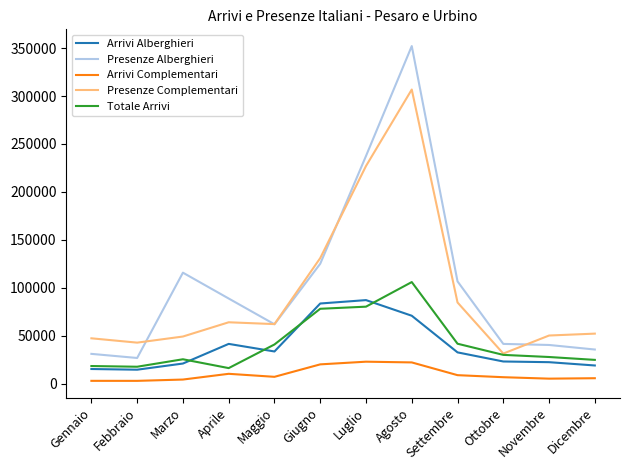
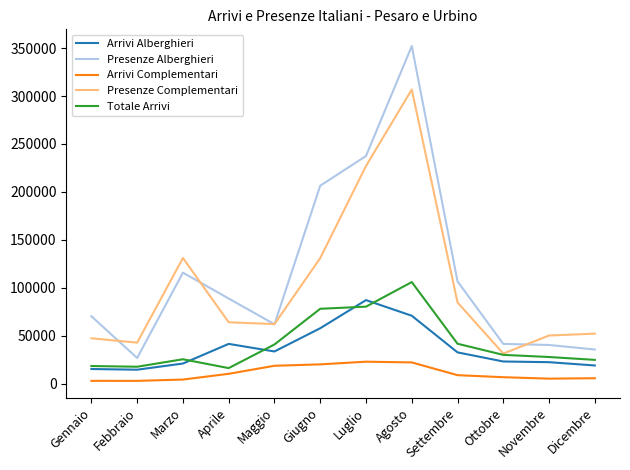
  {
    "Arrivi Alberghieri": {
      "Gennaio": 20000,
      "Febbraio": 10000,
      "Marzo": 20000,
      "Aprile": 40000,
      "Maggio": 30000,
-     "Giugno": 80000,
+     "Giugno": 60000,
      "Luglio": 90000,
      "Agosto": 70000,
      "Settembre": 30000,
      "Ottobre": 20000,
      "Novembre": 20000,
      "Dicembre": 20000
    },
    "Presenze Alberghieri": {
-     "Gennaio": 30000,
+     "Gennaio": 70000,
      "Febbraio": 30000,
      "Marzo": 120000,
      "Aprile": 90000,
-     "Giugno": 130000,
+     "Giugno": 210000,
      "Luglio": 240000,
      "Agosto": 350000,
      "Settembre": 110000,
      "Ottobre": 40000,
      "Novembre": 40000,
      "Dicembre": 40000
    },
    "Arrivi Complementari": {
      "Gennaio": 0,
      "Febbraio": 0,
      "Marzo": 0,
      "Aprile": 10000,
-     "Maggio": 10000,
+     "Maggio": 20000,
      "Giugno": 20000,
      "Luglio": 20000,
      "Agosto": 20000,
      "Settembre": 10000,
      "Ottobre": 10000,
      "Novembre": 10000,
      "Dicembre": 10000
    },
    "Presenze Complementari": {
      "Gennaio": 50000,
      "Febbraio": 40000,
-     "Marzo": 50000,
+     "Marzo": 130000,
      "Aprile": 60000,
      "Giugno": 130000,
      "Luglio": 230000,
      "Agosto": 310000,
      "Settembre": 80000,
      "Novembre": 50000,
      "Dicembre": 50000
    },
    "Totale Arrivi": {
      "Gennaio": 20000,
      "Febbraio": 20000,
      "Marzo": 30000,
      "Aprile": 20000,
      "Maggio": 40000,
      "Giugno": 80000,
      "Luglio": 80000,
      "Agosto": 110000,
      "Settembre": 40000,
      "Novembre": 30000,
      "Dicembre": 20000
    }
  }
